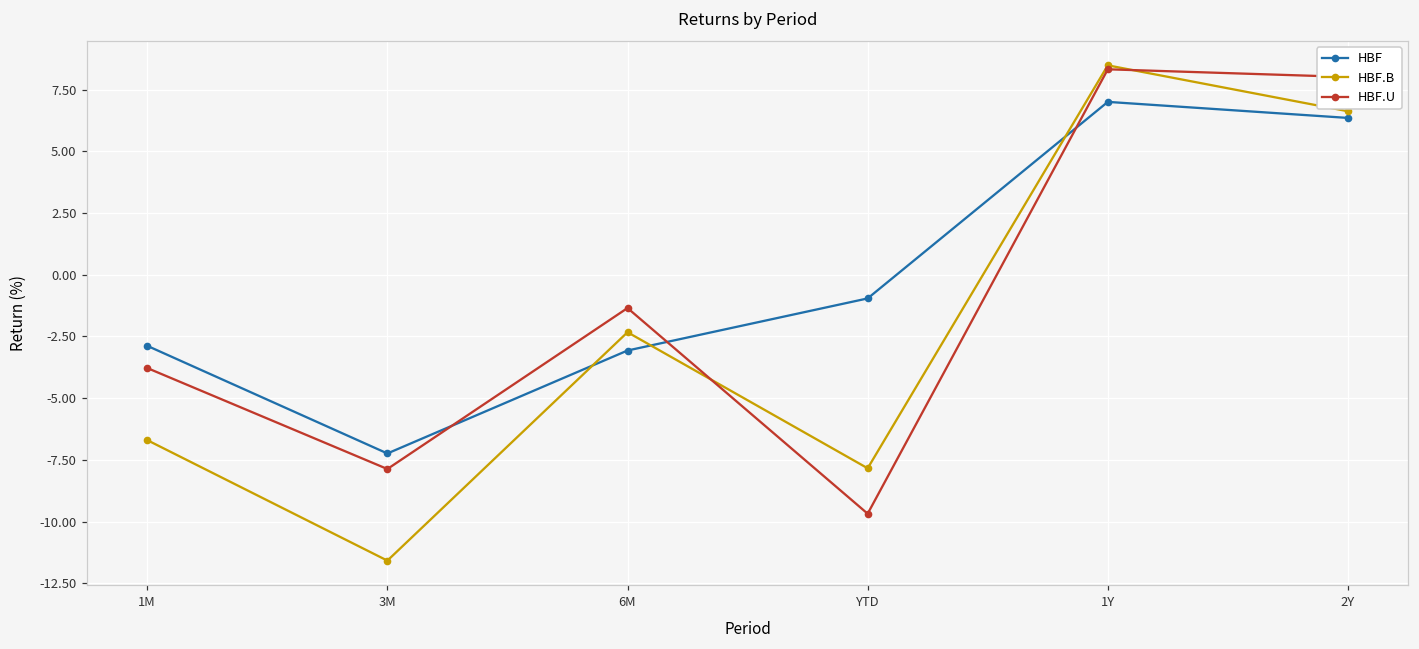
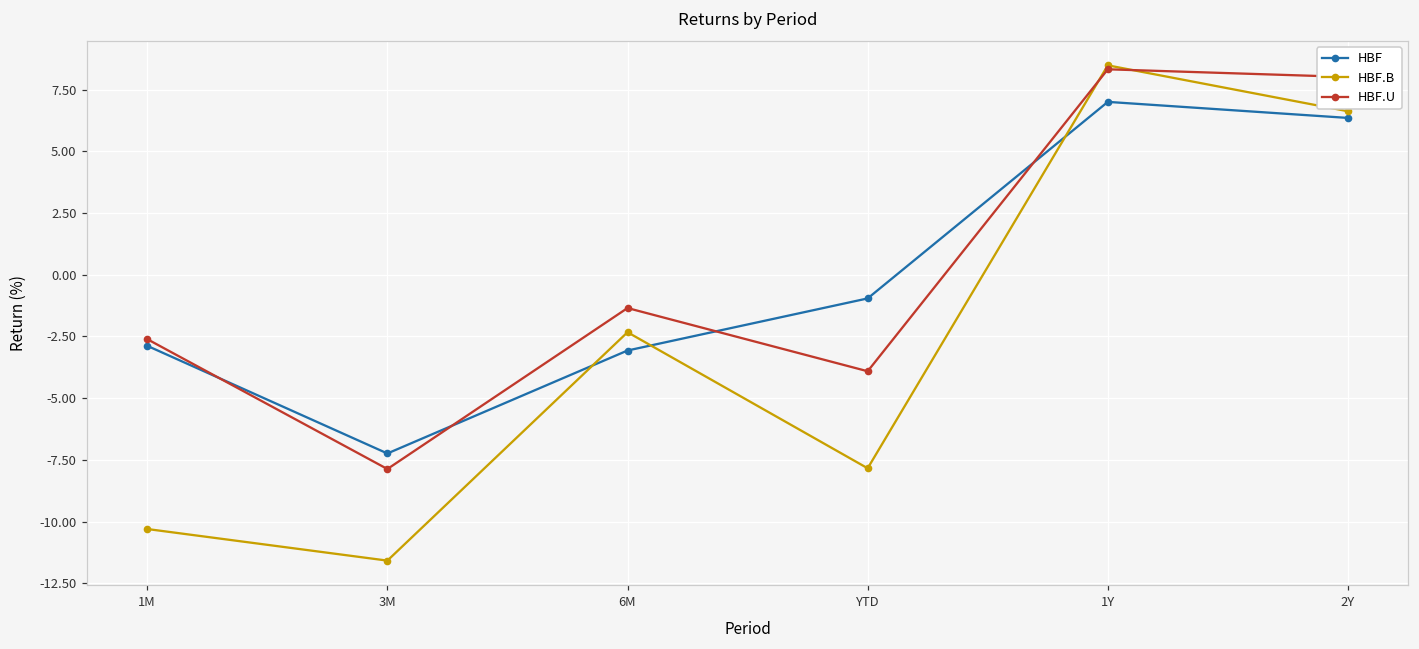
  {
    "HBF": {
      "1M": -2.9,
      "3M": -7.2,
      "6M": -3.1,
      "YTD": -1.0,
      "1Y": 7.0,
      "2Y": 6.4
    },
    "HBF.B": {
-     "1M": -6.7,
+     "1M": -10.3,
      "3M": -11.6,
      "6M": -2.3,
      "YTD": -7.8,
      "1Y": 8.5
    },
    "HBF.U": {
-     "1M": -3.8,
+     "1M": -2.6,
      "3M": -7.9,
      "6M": -1.4,
-     "YTD": -9.7,
+     "YTD": -3.9,
      "1Y": 8.3
    }
  }
